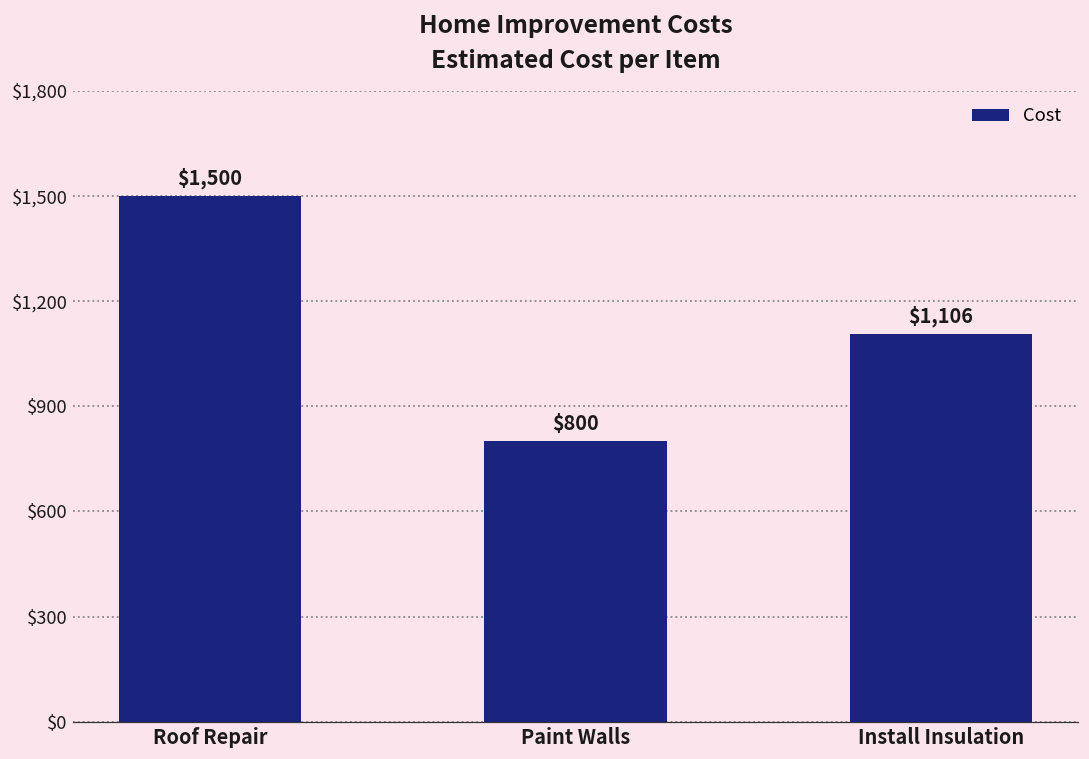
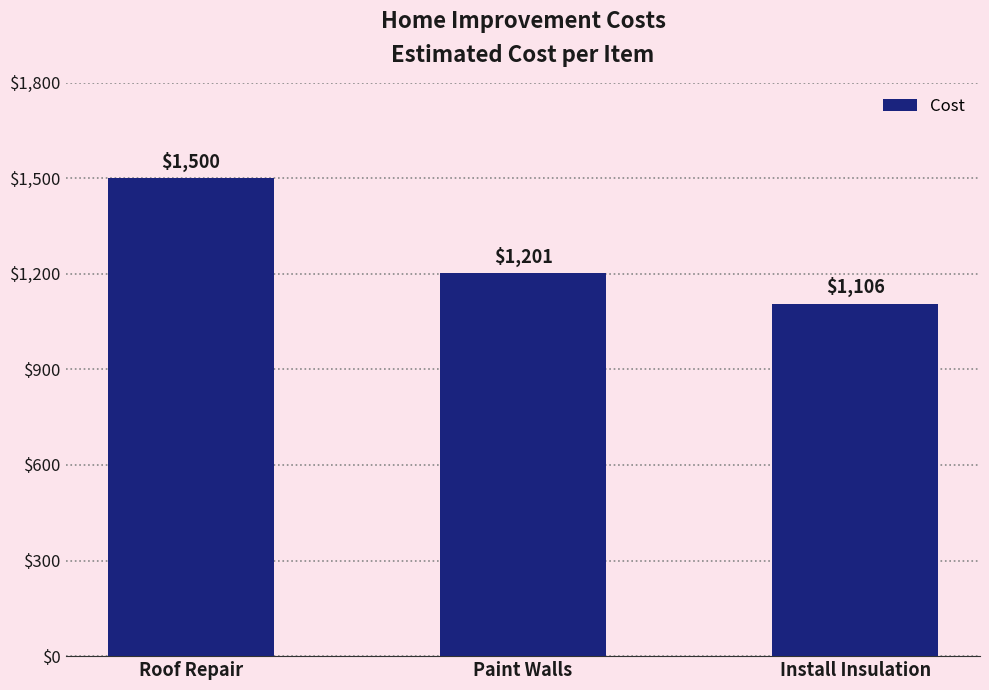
  {
    "Roof Repair": "$1,500",
-   "Paint Walls": "$800",
+   "Paint Walls": "$1,201",
    "Install Insulation": "$1,106"
  }
